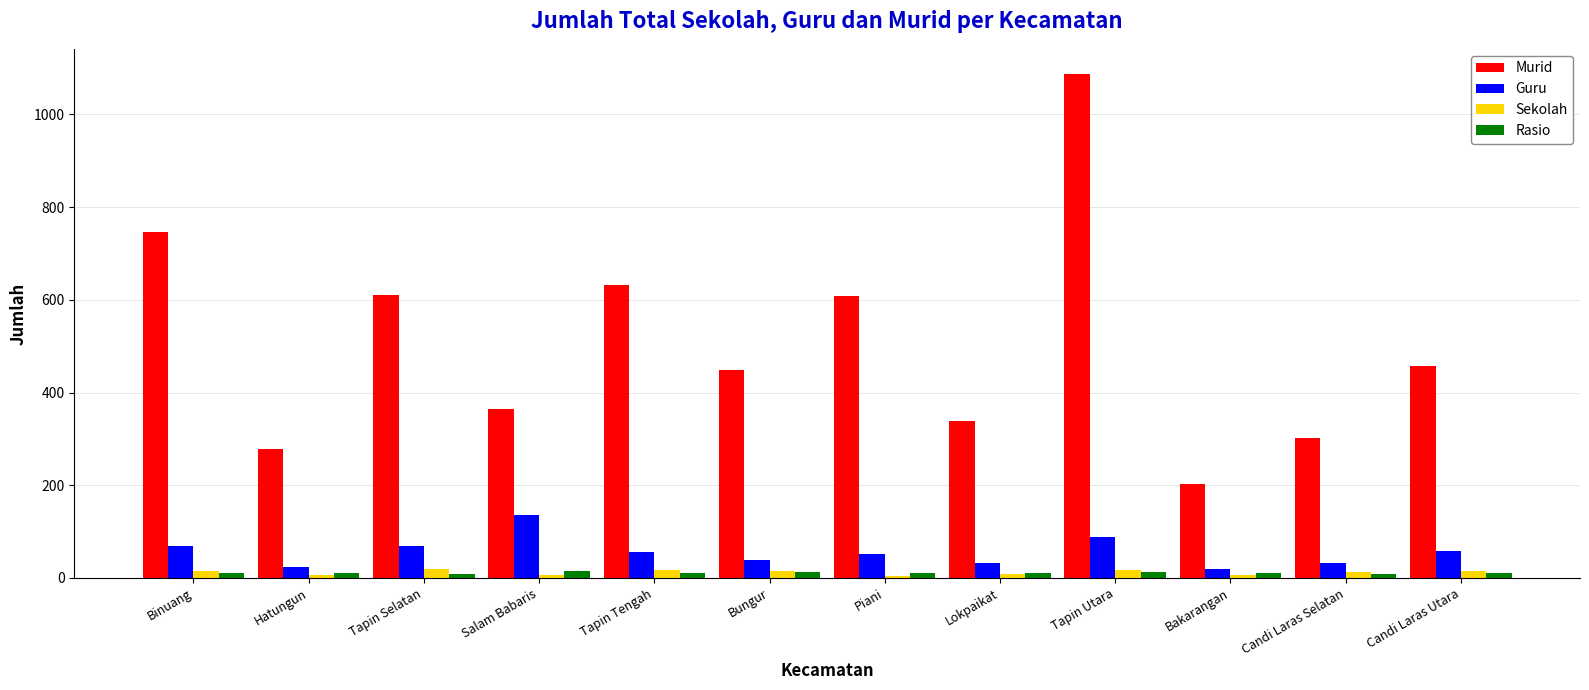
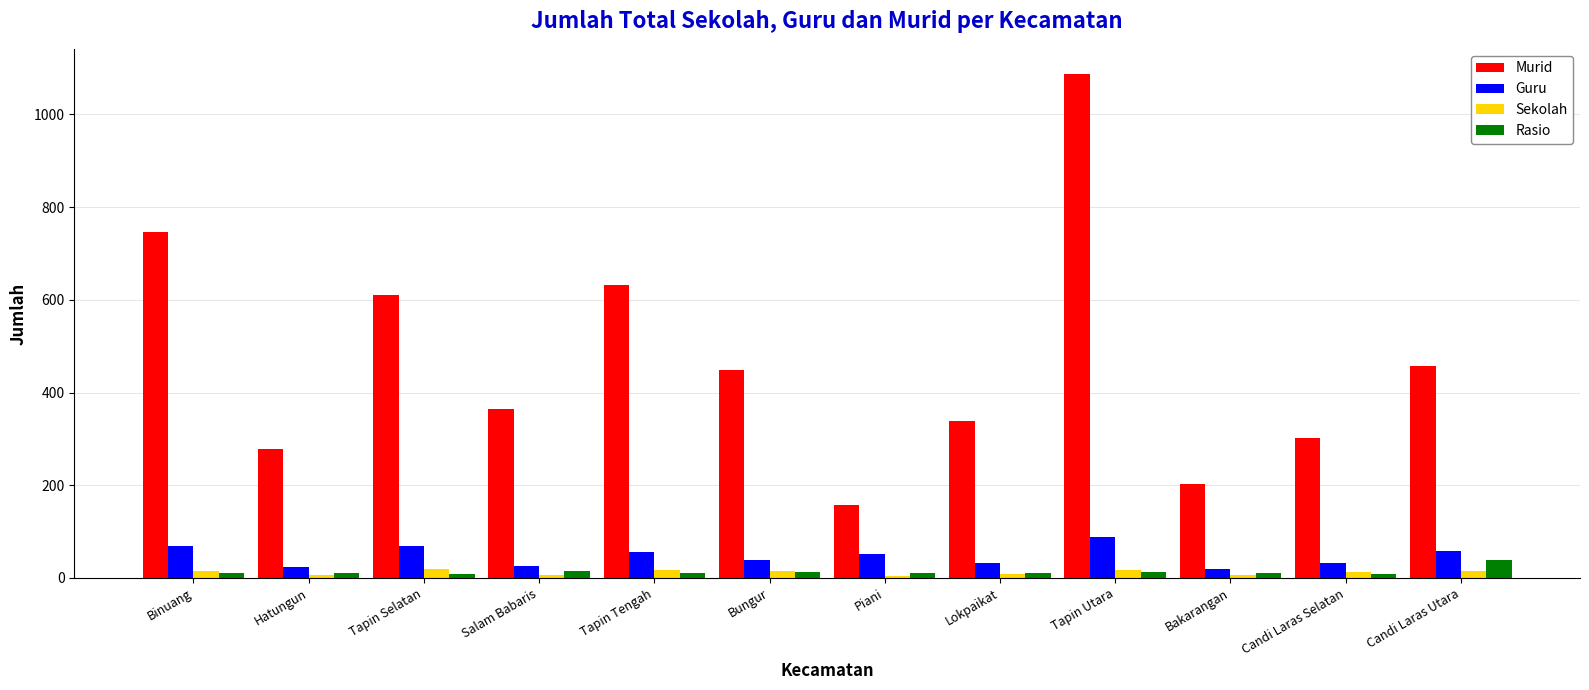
  {
    "Murid": {
      "Binuang": 750,
      "Hatungun": 280,
      "Tapin Selatan": 610,
      "Salam Babaris": 360,
      "Tapin Tengah": 630,
      "Bungur": 450,
-     "Piani": 610,
+     "Piani": 160,
      "Lokpaikat": 340,
      "Tapin Utara": 1090,
      "Bakarangan": 200,
      "Candi Laras Selatan": 300,
      "Candi Laras Utara": 460
    },
    "Guru": {
      "Binuang": 70,
      "Hatungun": 20,
      "Tapin Selatan": 70,
-     "Salam Babaris": 140,
+     "Salam Babaris": 30,
      "Tapin Tengah": 60,
      "Bungur": 40,
      "Piani": 50,
      "Lokpaikat": 30,
      "Tapin Utara": 90,
      "Bakarangan": 20,
      "Candi Laras Selatan": 30,
      "Candi Laras Utara": 60
    },
    "Sekolah": {
      "Binuang": 10,
      "Hatungun": 10,
      "Tapin Selatan": 20,
      "Salam Babaris": 10,
      "Tapin Tengah": 20,
      "Bungur": 10,
      "Lokpaikat": 10,
      "Tapin Utara": 20,
      "Bakarangan": 10,
      "Candi Laras Selatan": 10,
      "Candi Laras Utara": 20
    },
    "Rasio": {
      "Binuang": 10,
      "Hatungun": 10,
      "Tapin Selatan": 10,
      "Salam Babaris": 10,
      "Tapin Tengah": 10,
      "Bungur": 10,
      "Piani": 10,
      "Lokpaikat": 10,
      "Tapin Utara": 10,
      "Bakarangan": 10,
      "Candi Laras Selatan": 10,
-     "Candi Laras Utara": 10
+     "Candi Laras Utara": 40
    }
  }
